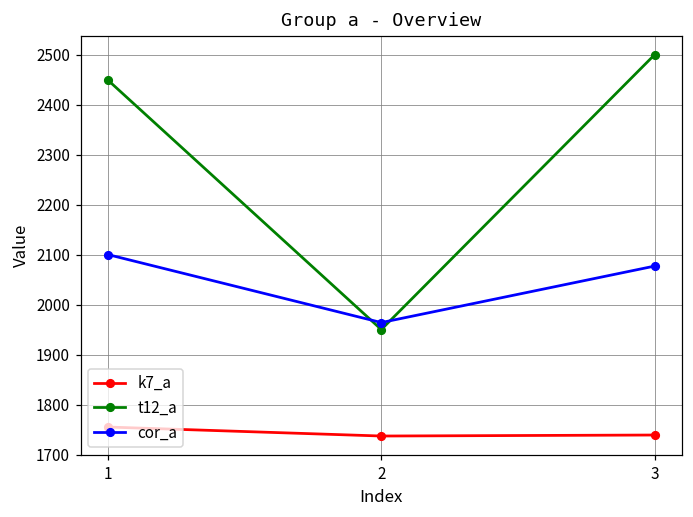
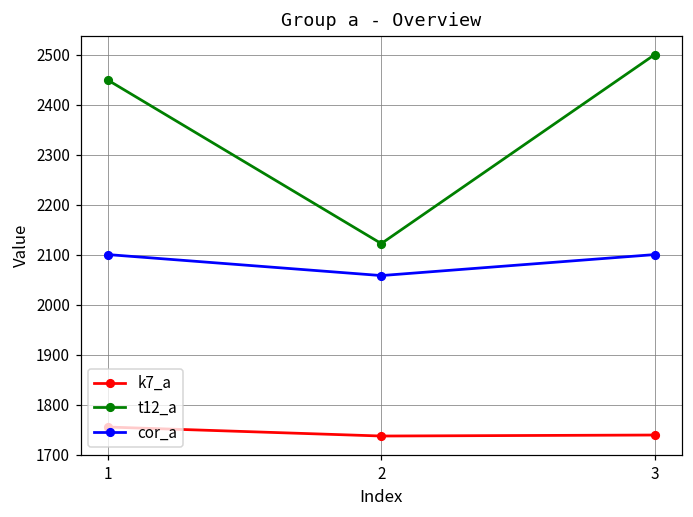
  {
    "k7_a": {
      "2": 1740,
      "3": 1740
    },
    "t12_a": {
      "1": 2450,
-     "2": 1950,
+     "2": 2120,
      "3": 2500
    },
    "cor_a": {
      "1": 2100,
-     "2": 1960,
-     "3": 2080
+     "2": 2060,
+     "3": 2100
    }
  }
